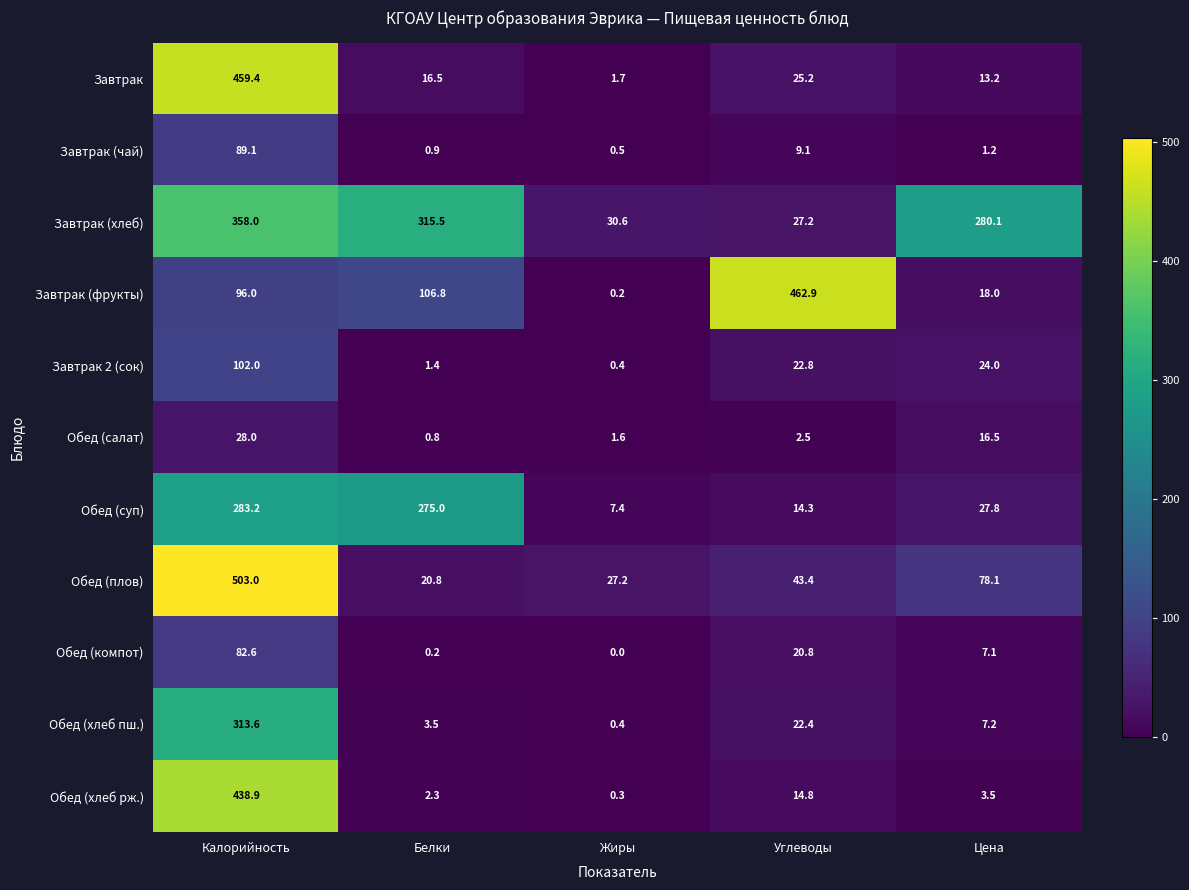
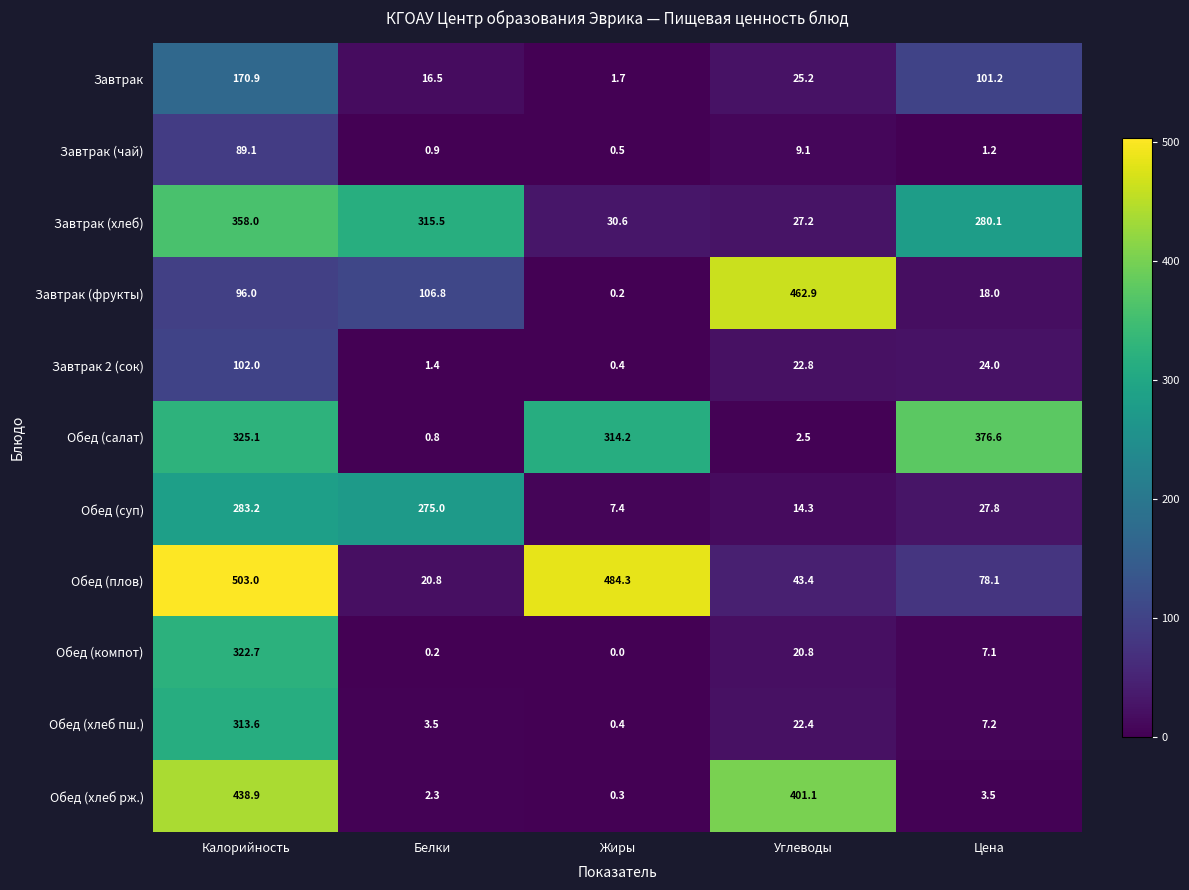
  {
    "Завтрак": {
-     "Калорийность": 459.4,
+     "Калорийность": 170.9,
      "Белки": 16.5,
      "Жиры": 1.7,
      "Углеводы": 25.2,
-     "Цена": 13.2
+     "Цена": 101.2
    },
    "Завтрак (чай)": {
      "Калорийность": 89.1,
      "Белки": 0.9,
      "Жиры": 0.5,
      "Углеводы": 9.1,
      "Цена": 1.2
    },
    "Завтрак (хлеб)": {
      "Калорийность": 358.0,
      "Белки": 315.5,
      "Жиры": 30.6,
      "Углеводы": 27.2,
      "Цена": 280.1
    },
    "Завтрак (фрукты)": {
      "Калорийность": 96.0,
      "Белки": 106.8,
      "Жиры": 0.2,
      "Углеводы": 462.9,
      "Цена": 18.0
    },
    "Завтрак 2 (сок)": {
      "Калорийность": 102.0,
      "Белки": 1.4,
      "Жиры": 0.4,
      "Углеводы": 22.8,
      "Цена": 24.0
    },
    "Обед (салат)": {
-     "Калорийность": 28.0,
+     "Калорийность": 325.1,
      "Белки": 0.8,
-     "Жиры": 1.6,
+     "Жиры": 314.2,
      "Углеводы": 2.5,
-     "Цена": 16.5
+     "Цена": 376.6
    },
    "Обед (суп)": {
      "Калорийность": 283.2,
      "Белки": 275.0,
      "Жиры": 7.4,
      "Углеводы": 14.3,
      "Цена": 27.8
    },
    "Обед (плов)": {
      "Калорийность": 503.0,
      "Белки": 20.8,
-     "Жиры": 27.2,
+     "Жиры": 484.3,
      "Углеводы": 43.4,
      "Цена": 78.1
    },
    "Обед (компот)": {
-     "Калорийность": 82.6,
+     "Калорийность": 322.7,
      "Белки": 0.2,
      "Жиры": 0.0,
      "Углеводы": 20.8,
      "Цена": 7.1
    },
    "Обед (хлеб пш.)": {
      "Калорийность": 313.6,
      "Белки": 3.5,
      "Жиры": 0.4,
      "Углеводы": 22.4,
      "Цена": 7.2
    },
    "Обед (хлеб рж.)": {
      "Калорийность": 438.9,
      "Белки": 2.3,
      "Жиры": 0.3,
-     "Углеводы": 14.8,
+     "Углеводы": 401.1,
      "Цена": 3.5
    }
  }
